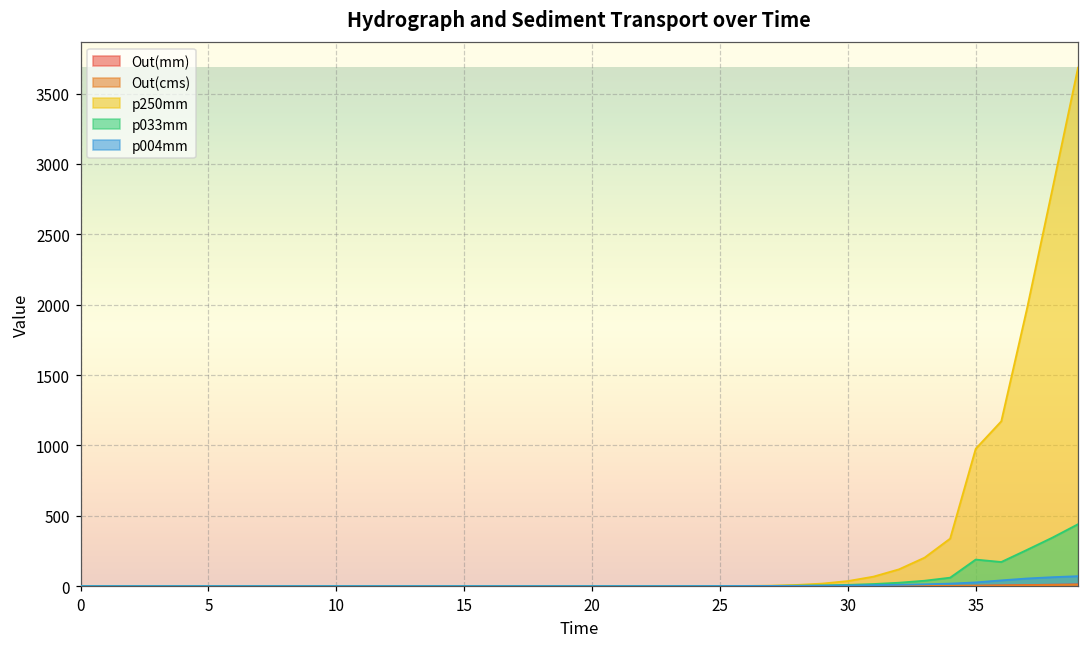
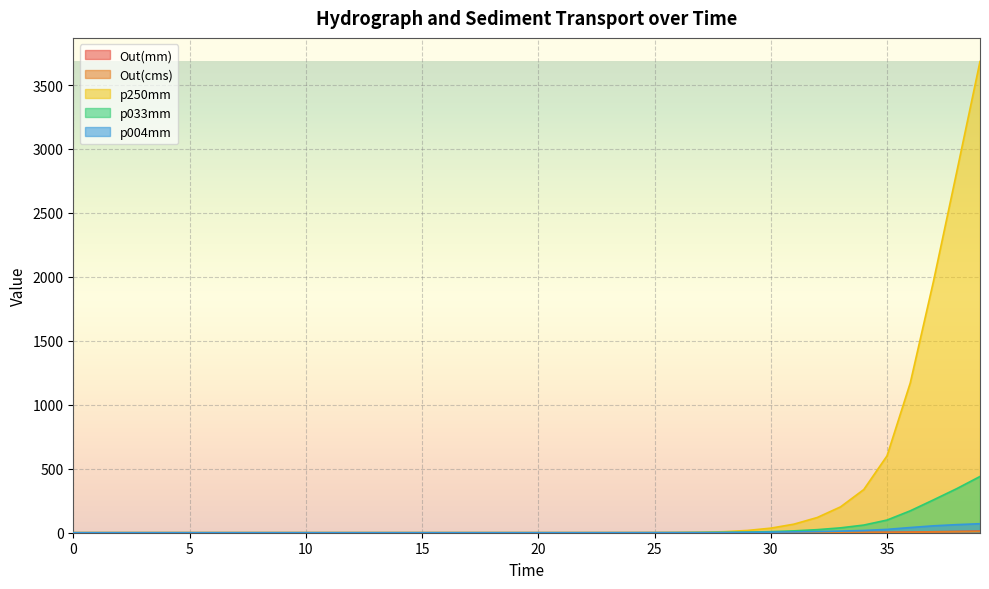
  {
    "p250mm": {
      "30": 40,
-     "35": 980
+     "35": 600
    },
    "p033mm": {
-     "35": 190
+     "35": 100
    },
    "p004mm": {
      "35": 30
    }
  }
